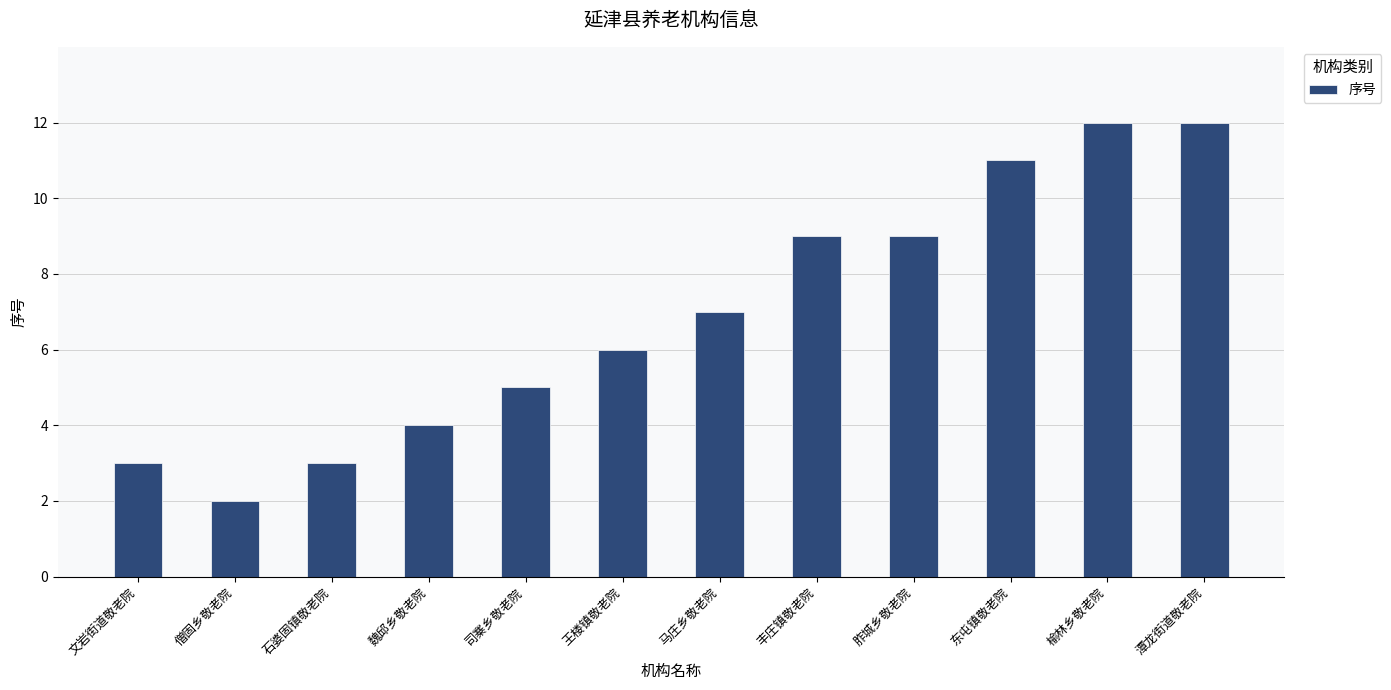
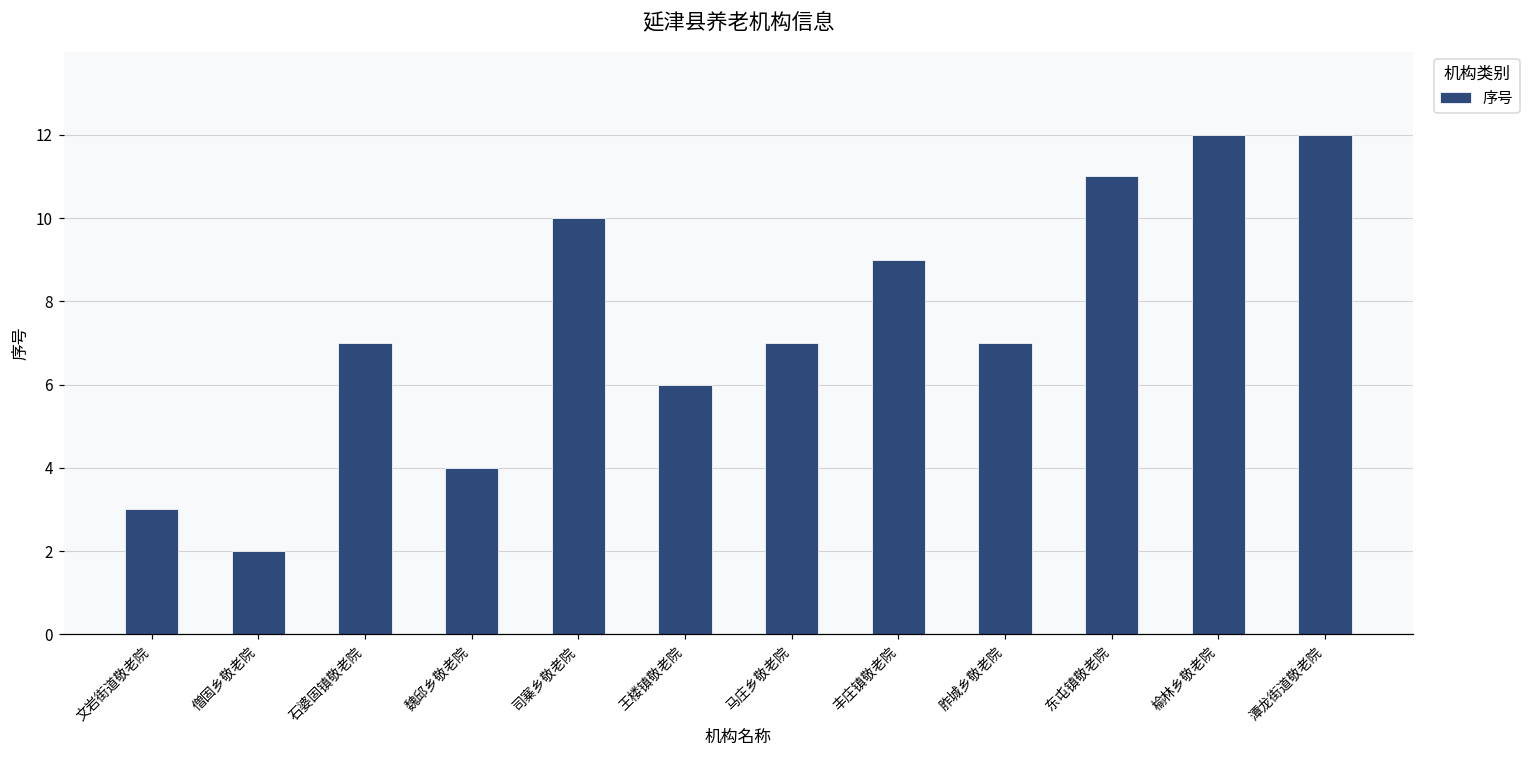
  {
    "文岩街道敬老院": 3,
    "僧固乡敬老院": 2,
-   "石婆固镇敬老院": 3,
+   "石婆固镇敬老院": 7,
    "魏邱乡敬老院": 4,
-   "司寨乡敬老院": 5,
+   "司寨乡敬老院": 10,
    "王楼镇敬老院": 6,
    "马庄乡敬老院": 7,
    "丰庄镇敬老院": 9,
-   "胙城乡敬老院": 9,
+   "胙城乡敬老院": 7,
    "东屯镇敬老院": 11,
    "榆林乡敬老院": 12,
    "潭龙街道敬老院": 12
  }
